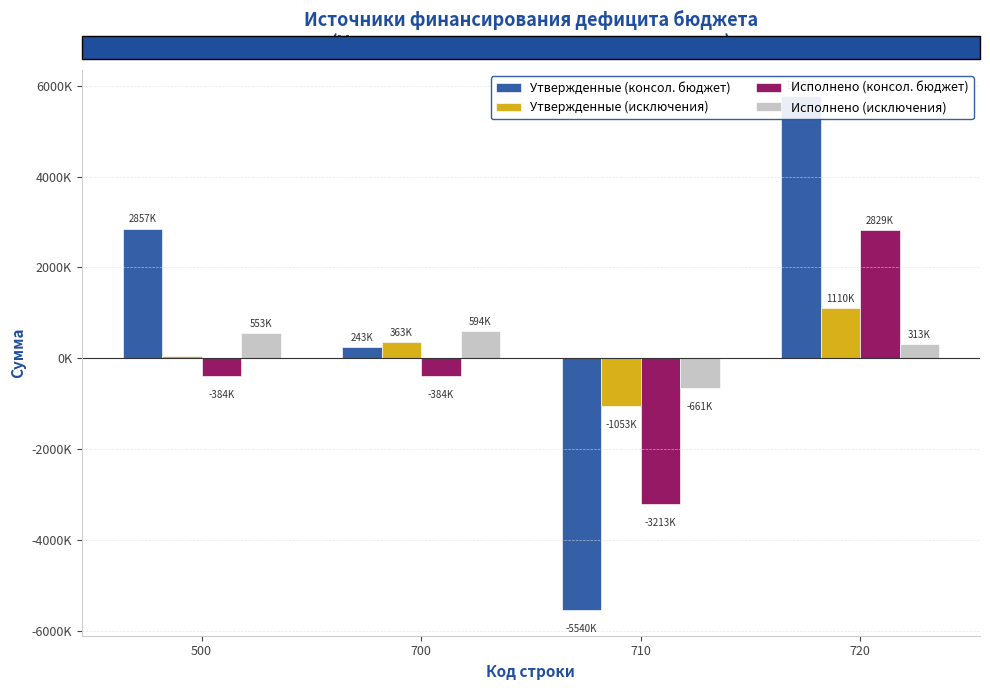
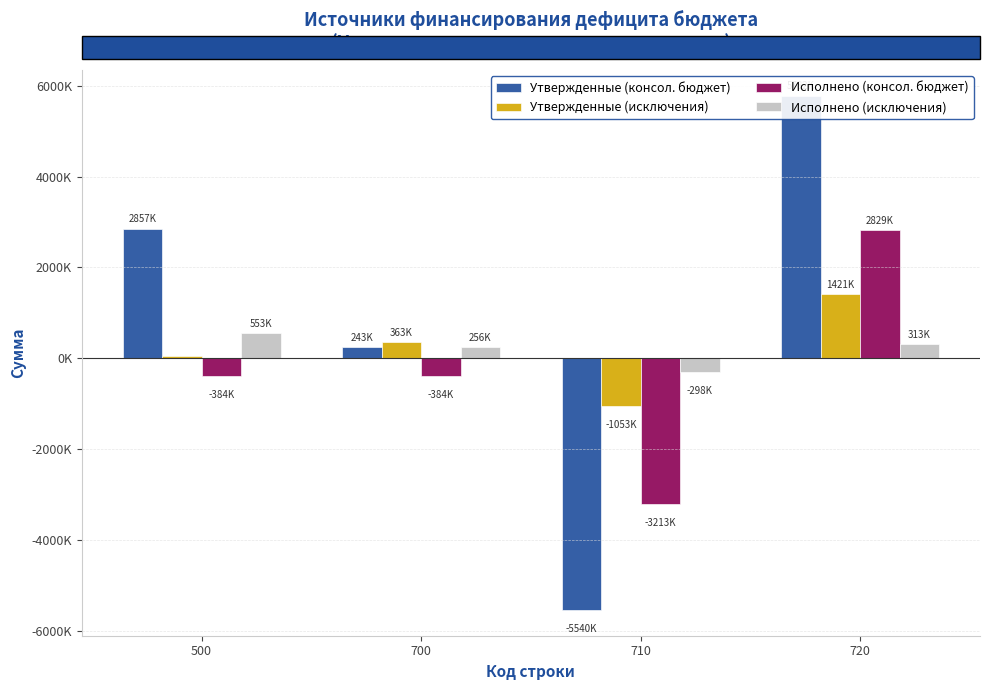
  {
    "Утвержденные (консол. бюджет)": {
      "500": "2857K",
      "700": "243K",
      "710": "-5540K"
    },
    "Утвержденные (исключения)": {
      "700": "363K",
      "710": "-1053K",
-     "720": "1110K"
+     "720": "1421K"
    },
    "Исполнено (консол. бюджет)": {
      "500": "-384K",
      "700": "-384K",
      "710": "-3213K",
      "720": "2829K"
    },
    "Исполнено (исключения)": {
      "500": "553K",
-     "700": "594K",
-     "710": "-661K",
+     "700": "256K",
+     "710": "-298K",
      "720": "313K"
    }
  }
